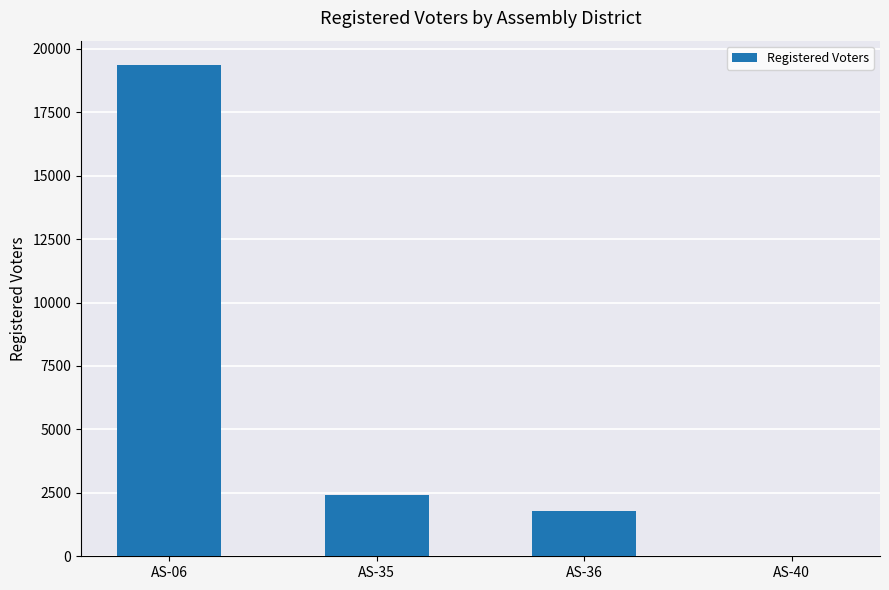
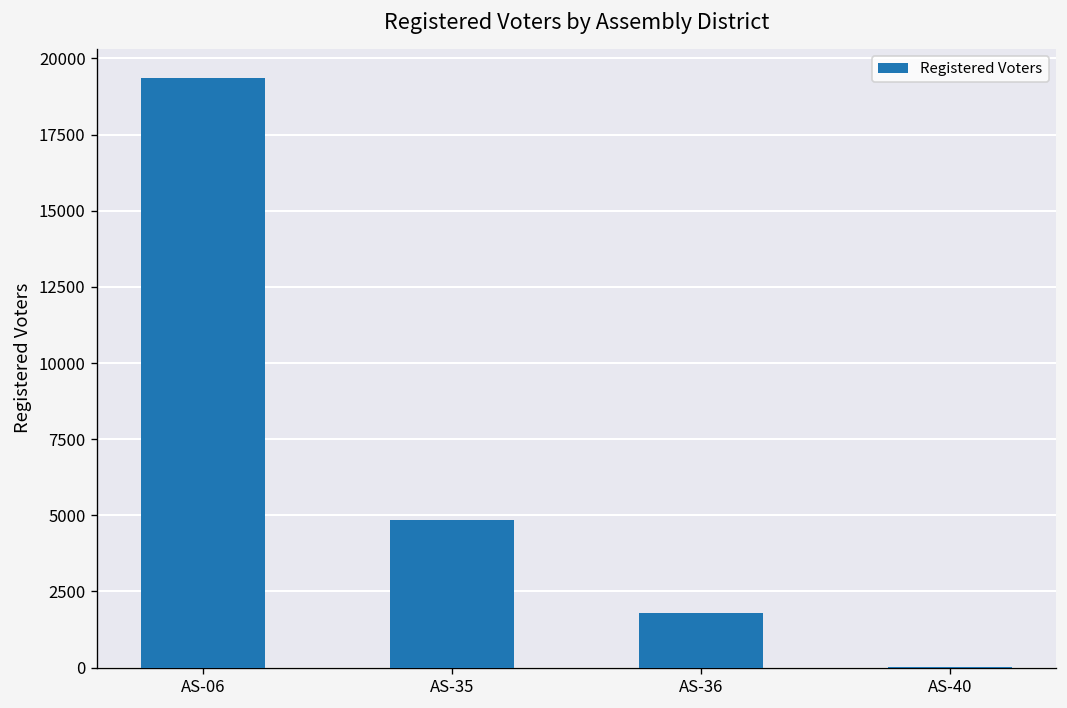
  {
    "AS-06": 19400,
-   "AS-35": 2400,
+   "AS-35": 4900,
    "AS-36": 1800
  }
